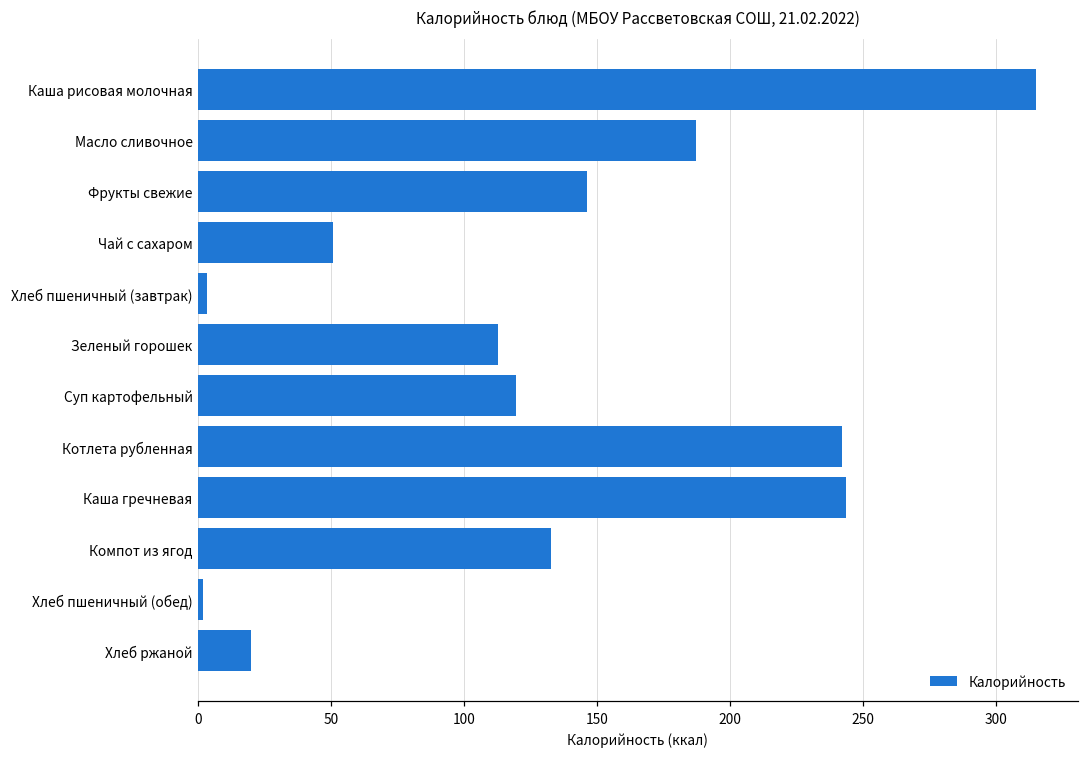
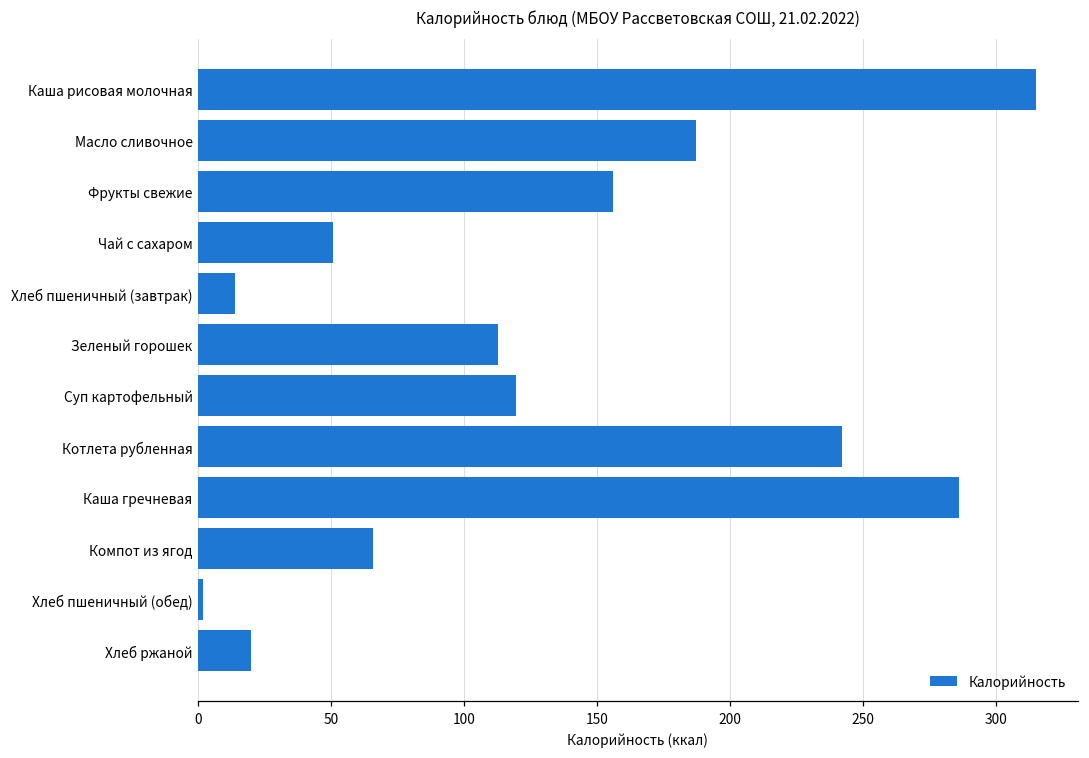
  {
    "Каша рисовая молочная": 315,
    "Масло сливочное": 187,
-   "Фрукты свежие": 146,
+   "Фрукты свежие": 156,
    "Чай с сахаром": 51,
-   "Хлеб пшеничный (завтрак)": 4,
+   "Хлеб пшеничный (завтрак)": 14,
    "Зеленый горошек": 113,
    "Суп картофельный": 120,
    "Котлета рубленная": 242,
-   "Каша гречневая": 244,
-   "Компот из ягод": 133,
+   "Каша гречневая": 286,
+   "Компот из ягод": 66,
    "Хлеб пшеничный (обед)": 2,
    "Хлеб ржаной": 20
  }
